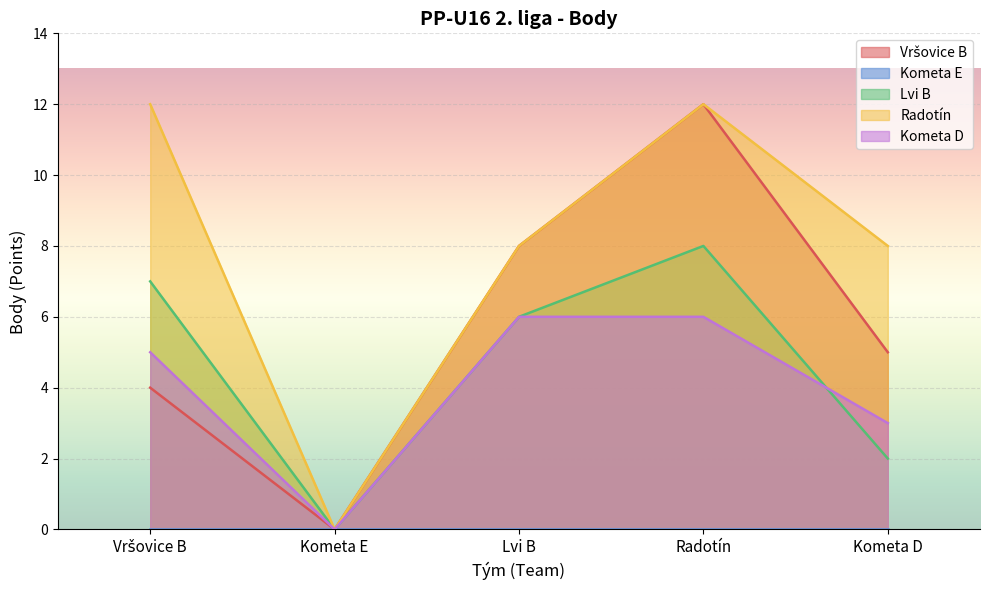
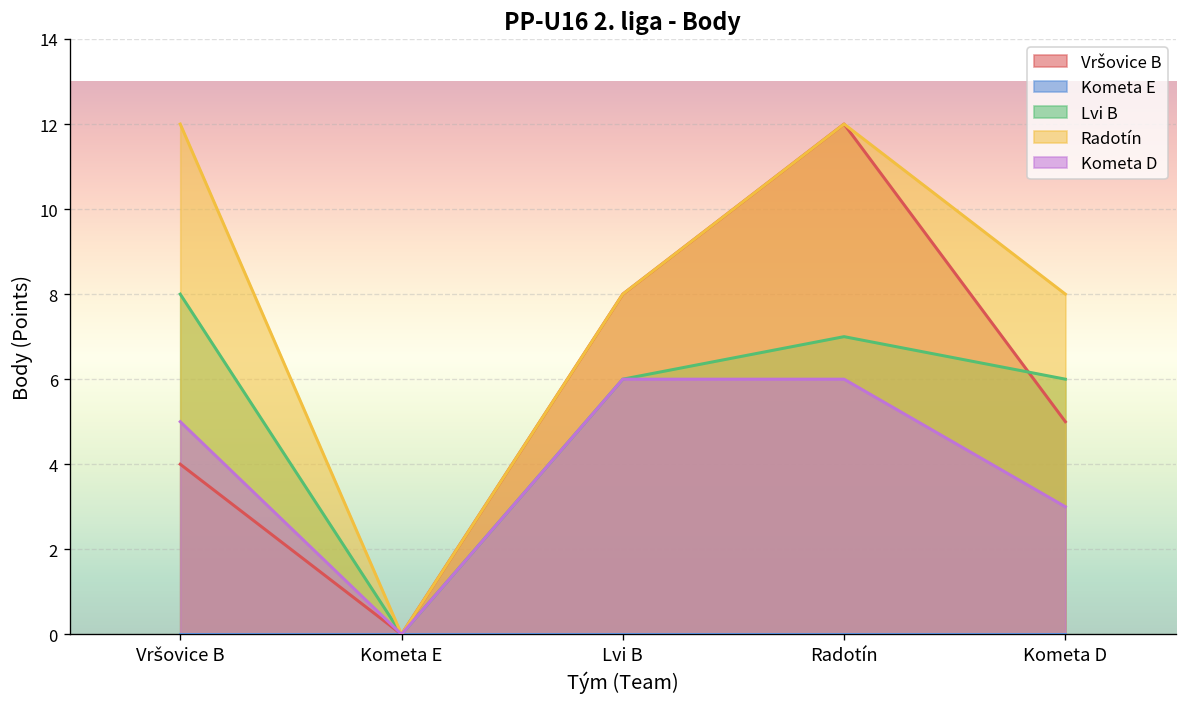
  {
    "Vršovice B": {
      "Vršovice B": 4,
      "Kometa D": 5
    },
    "Kometa E": {
      "Vršovice B": 0,
      "Lvi B": 0,
      "Radotín": 0,
      "Kometa D": 0
    },
    "Lvi B": {
-     "Vršovice B": 7,
-     "Radotín": 8,
-     "Kometa D": 2
+     "Vršovice B": 8,
+     "Radotín": 7,
+     "Kometa D": 6
    },
    "Radotín": {
      "Vršovice B": 12,
      "Kometa D": 8
    },
    "Kometa D": {
      "Vršovice B": 5,
      "Radotín": 6,
      "Kometa D": 3
    }
  }
